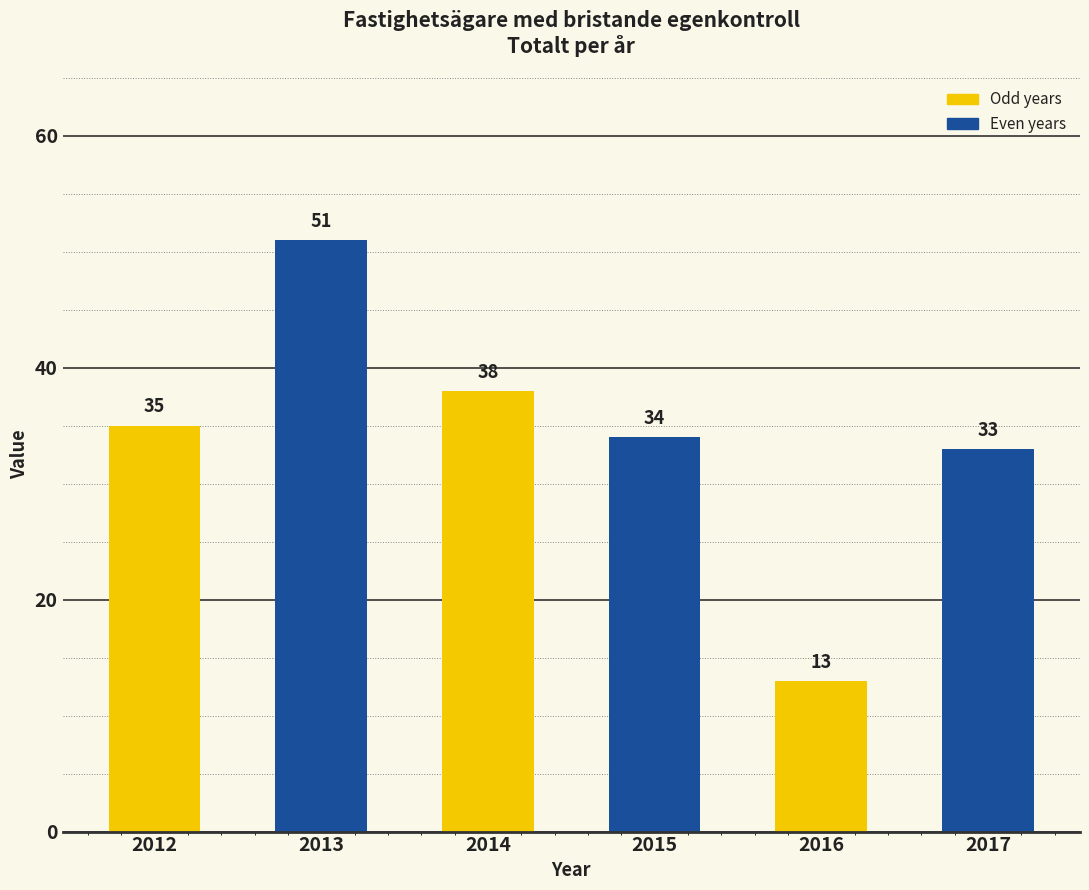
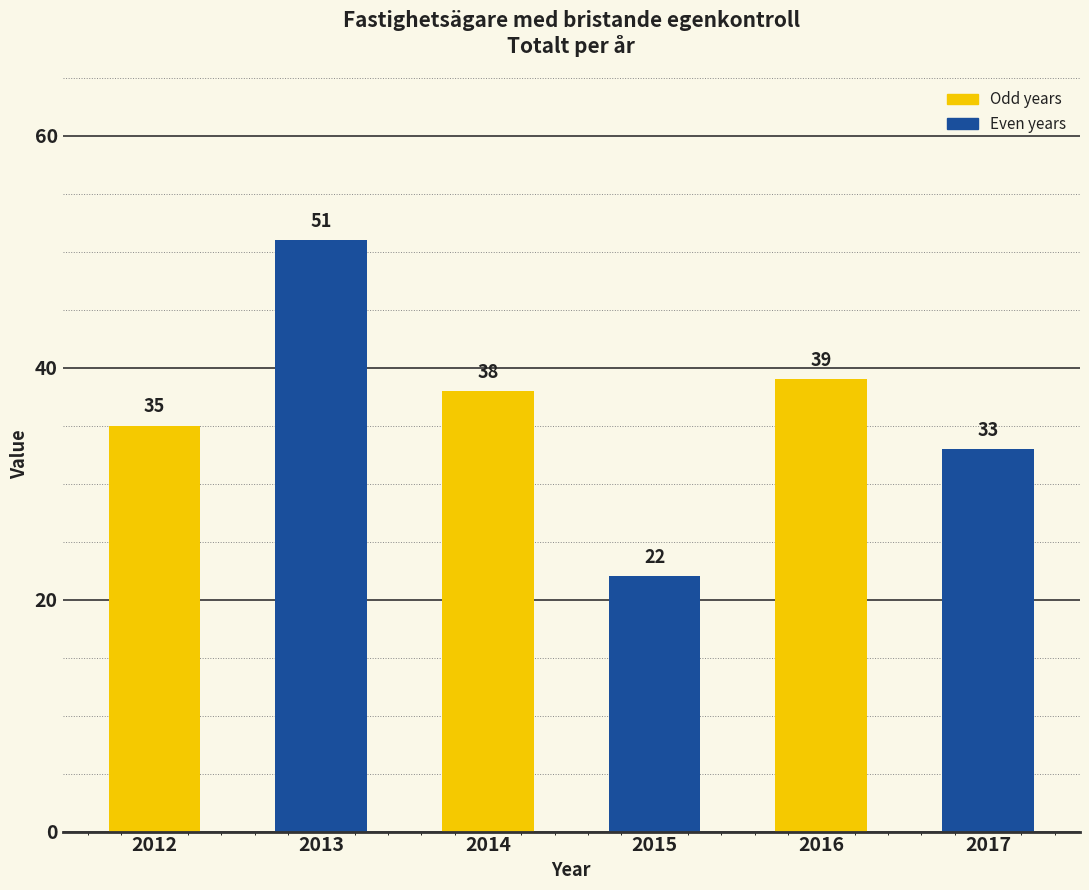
  {
    "2012": 35,
    "2013": 51,
    "2014": 38,
-   "2015": 34,
-   "2016": 13,
+   "2015": 22,
+   "2016": 39,
    "2017": 33
  }
